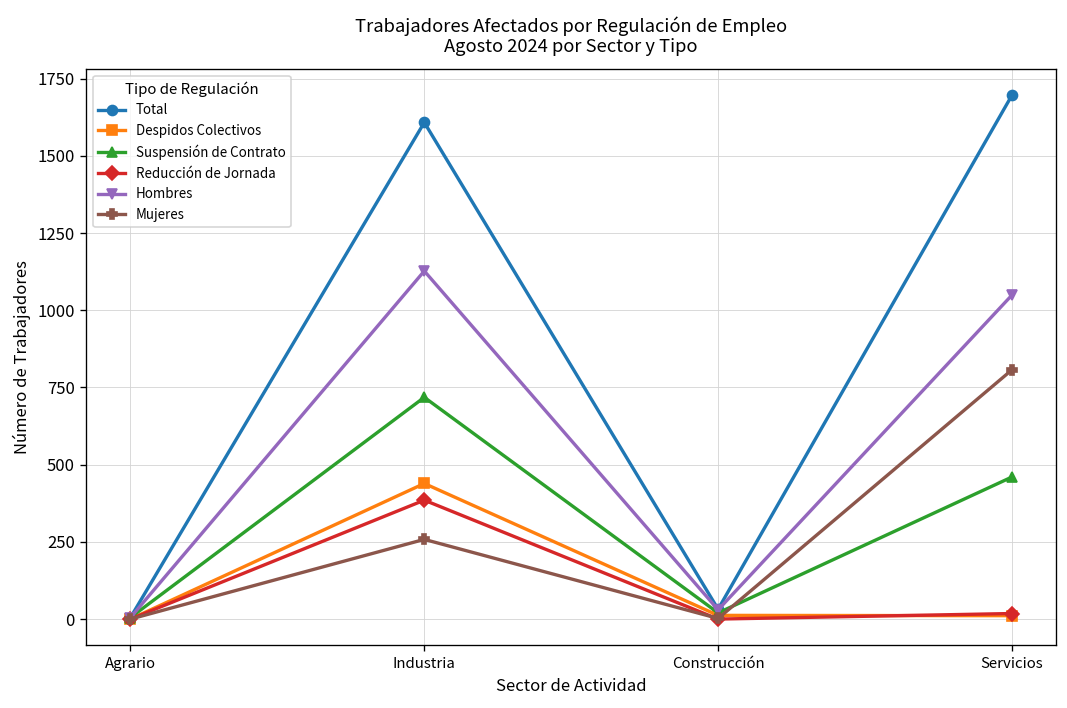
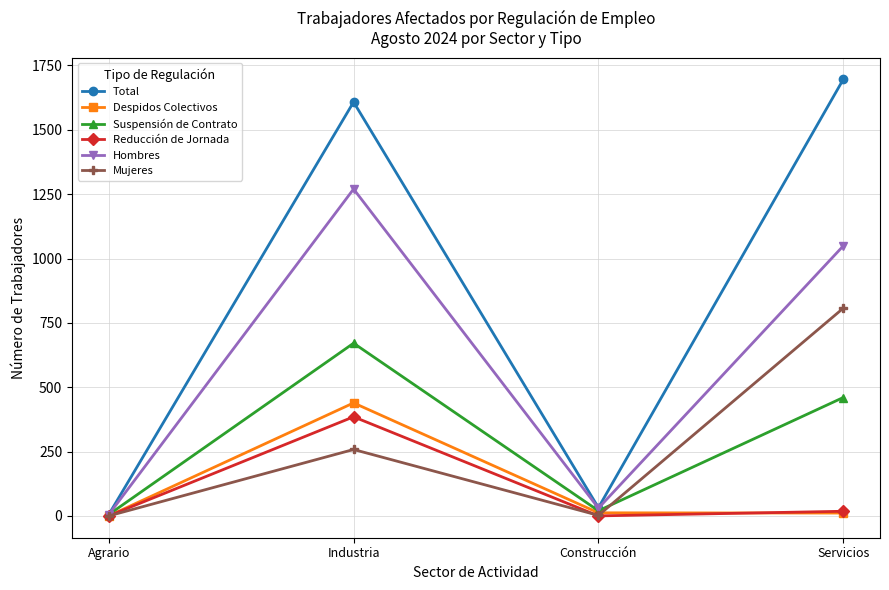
  {
    "Total": {
      "Industria": 1610,
      "Servicios": 1700
    },
    "Despidos Colectivos": {
      "Industria": 440
    },
    "Suspensión de Contrato": {
-     "Industria": 720,
+     "Industria": 670,
      "Servicios": 460
    },
    "Reducción de Jornada": {
      "Industria": 390
    },
    "Hombres": {
-     "Industria": 1130,
+     "Industria": 1270,
      "Servicios": 1050
    },
    "Mujeres": {
      "Industria": 260,
      "Servicios": 810
    }
  }
